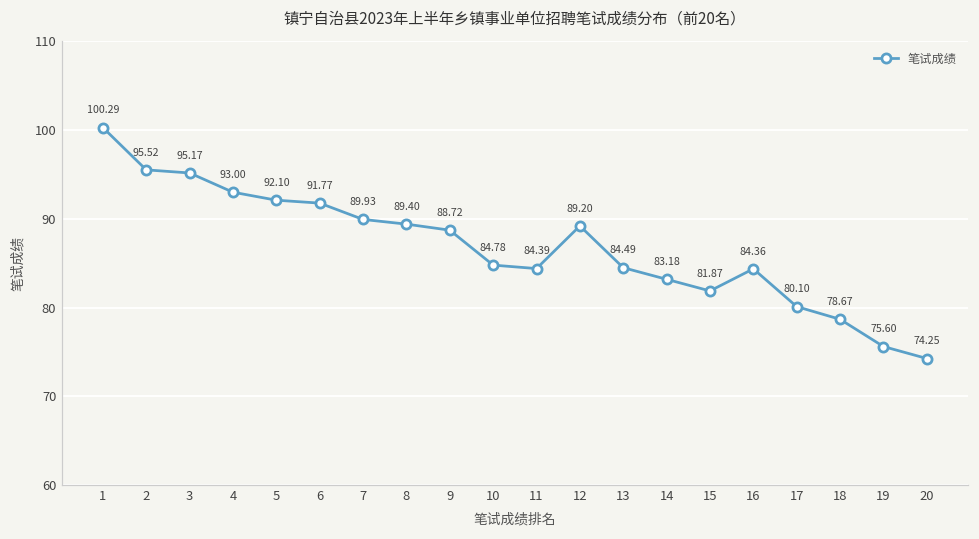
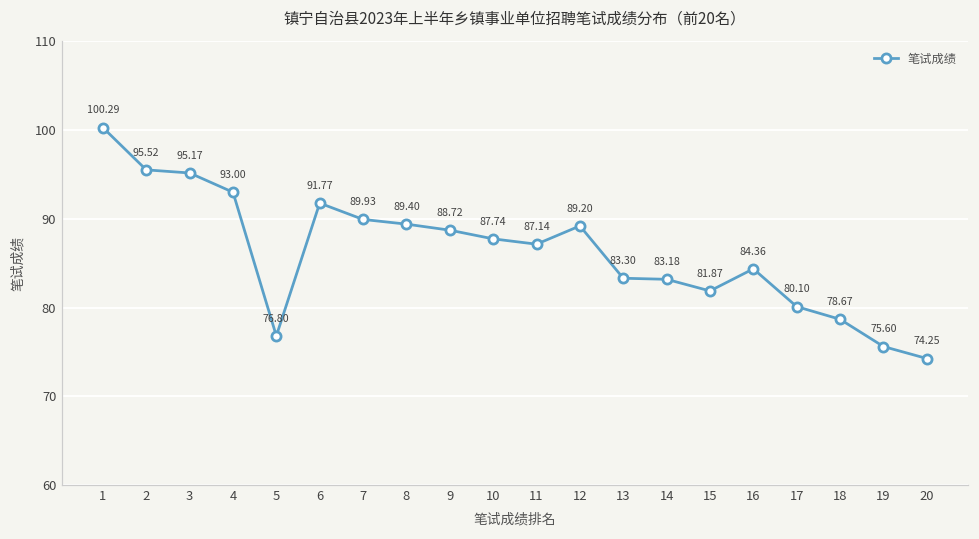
  {
    "1": 100.29,
    "2": 95.52,
    "3": 95.17,
    "4": 93.00,
-   "5": 92.10,
+   "5": 76.80,
    "6": 91.77,
    "7": 89.93,
    "8": 89.40,
    "9": 88.72,
-   "10": 84.78,
-   "11": 84.39,
+   "10": 87.74,
+   "11": 87.14,
    "12": 89.20,
-   "13": 84.49,
+   "13": 83.30,
    "14": 83.18,
    "15": 81.87,
    "16": 84.36,
    "17": 80.10,
    "18": 78.67,
    "19": 75.60,
    "20": 74.25
  }
